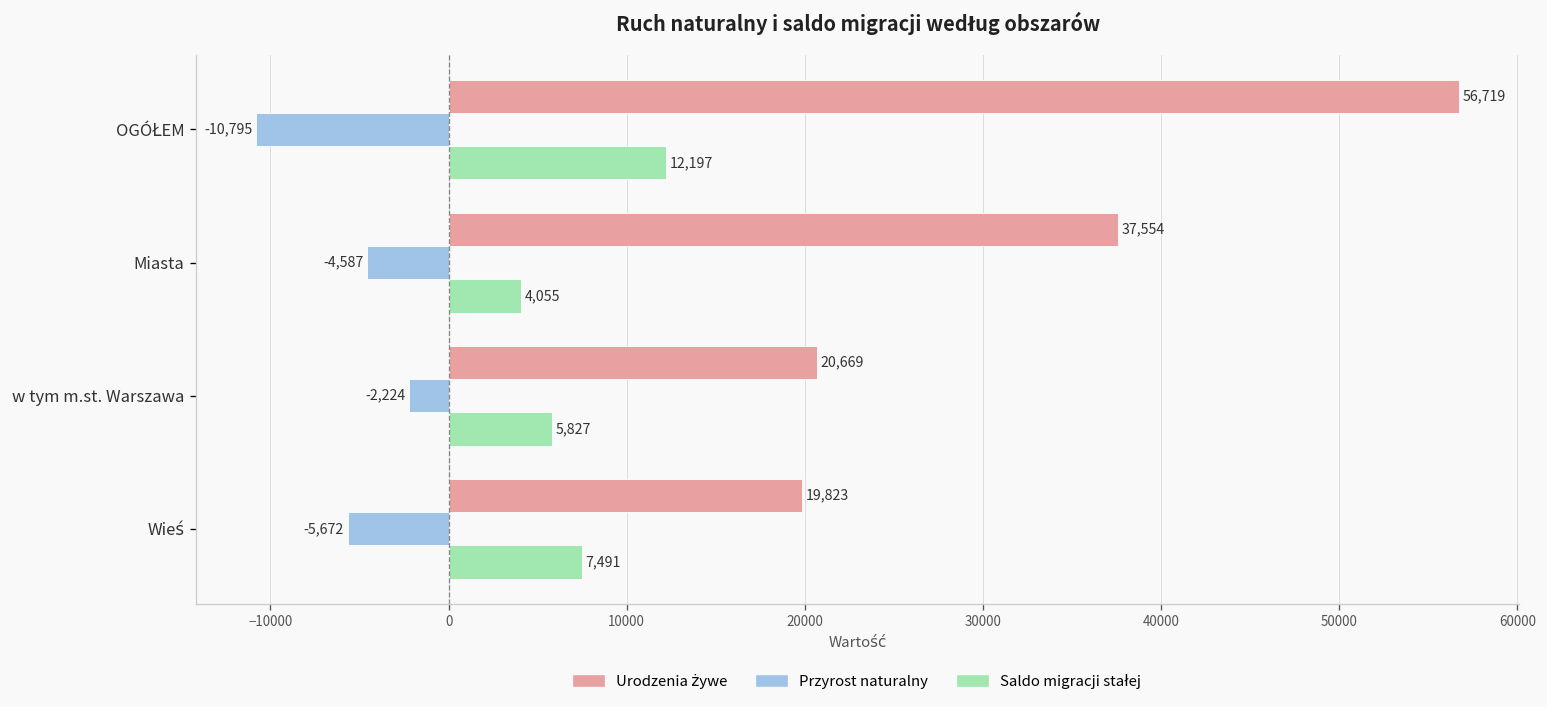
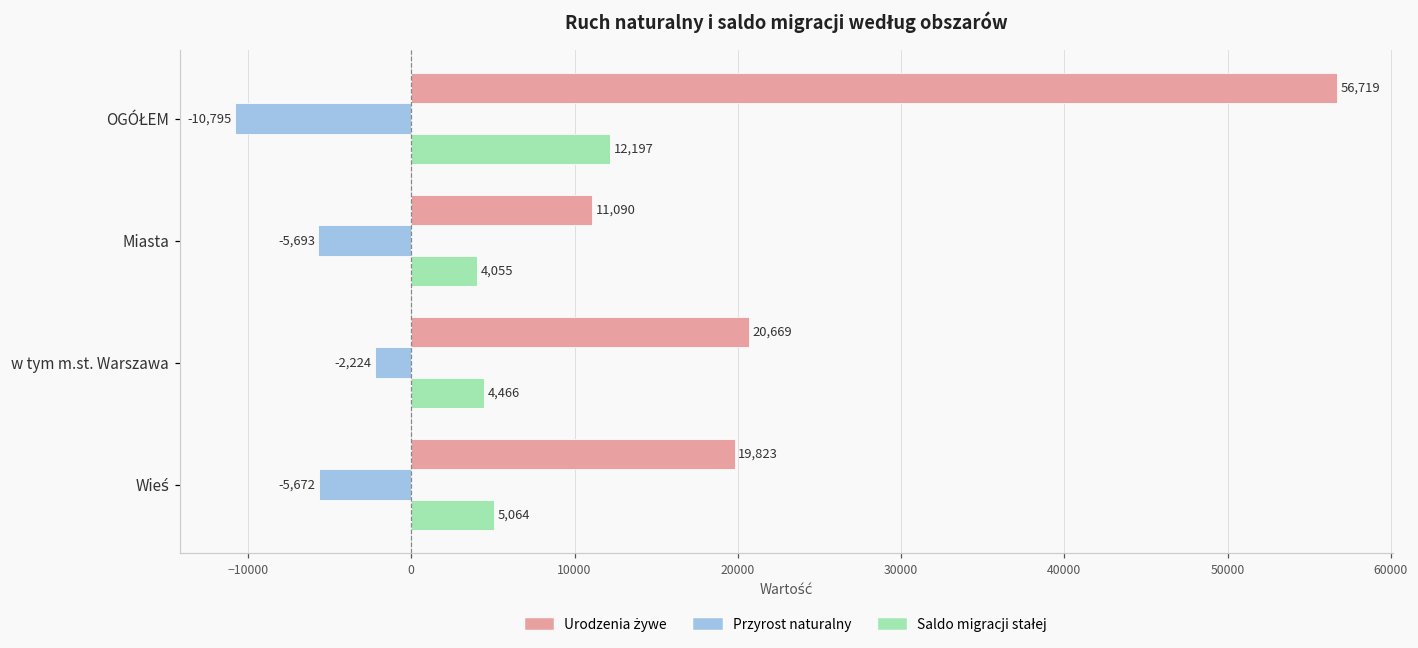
  {
    "Urodzenia żywe": {
      "OGÓŁEM": "56,719",
-     "Miasta": "37,554",
+     "Miasta": "11,090",
      "w tym m.st. Warszawa": "20,669",
      "Wieś": "19,823"
    },
    "Przyrost naturalny": {
      "OGÓŁEM": "-10,795",
-     "Miasta": "-4,587",
+     "Miasta": "-5,693",
      "w tym m.st. Warszawa": "-2,224",
      "Wieś": "-5,672"
    },
    "Saldo migracji stałej": {
      "OGÓŁEM": "12,197",
      "Miasta": "4,055",
-     "w tym m.st. Warszawa": "5,827",
-     "Wieś": "7,491"
+     "w tym m.st. Warszawa": "4,466",
+     "Wieś": "5,064"
    }
  }
